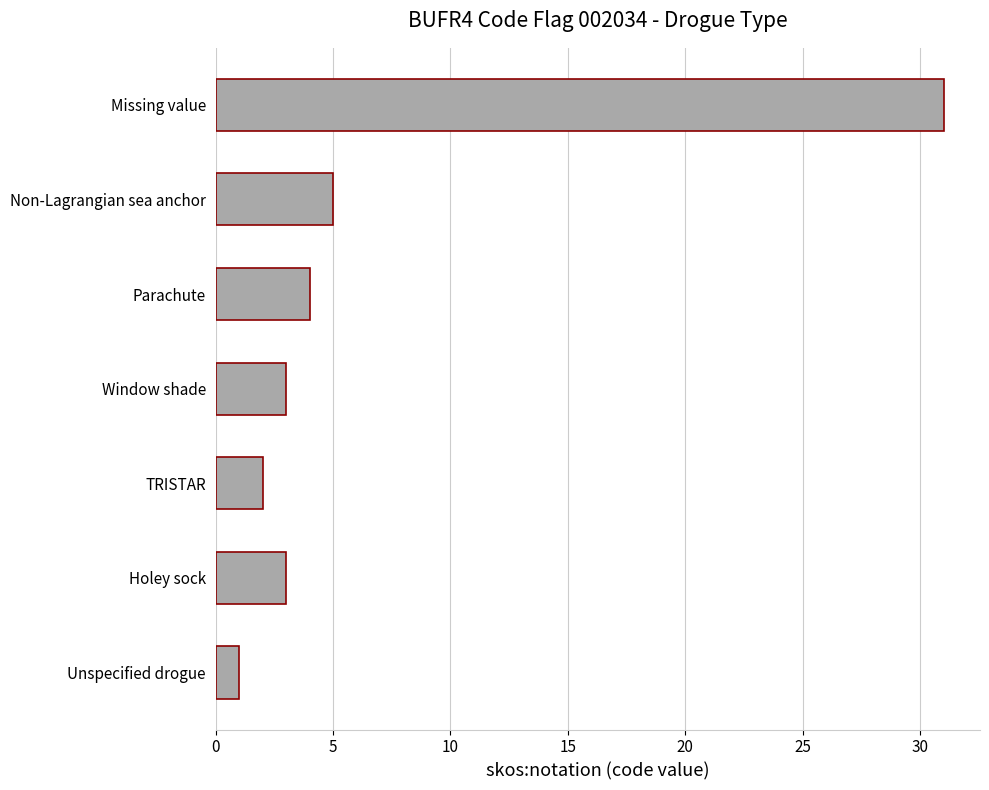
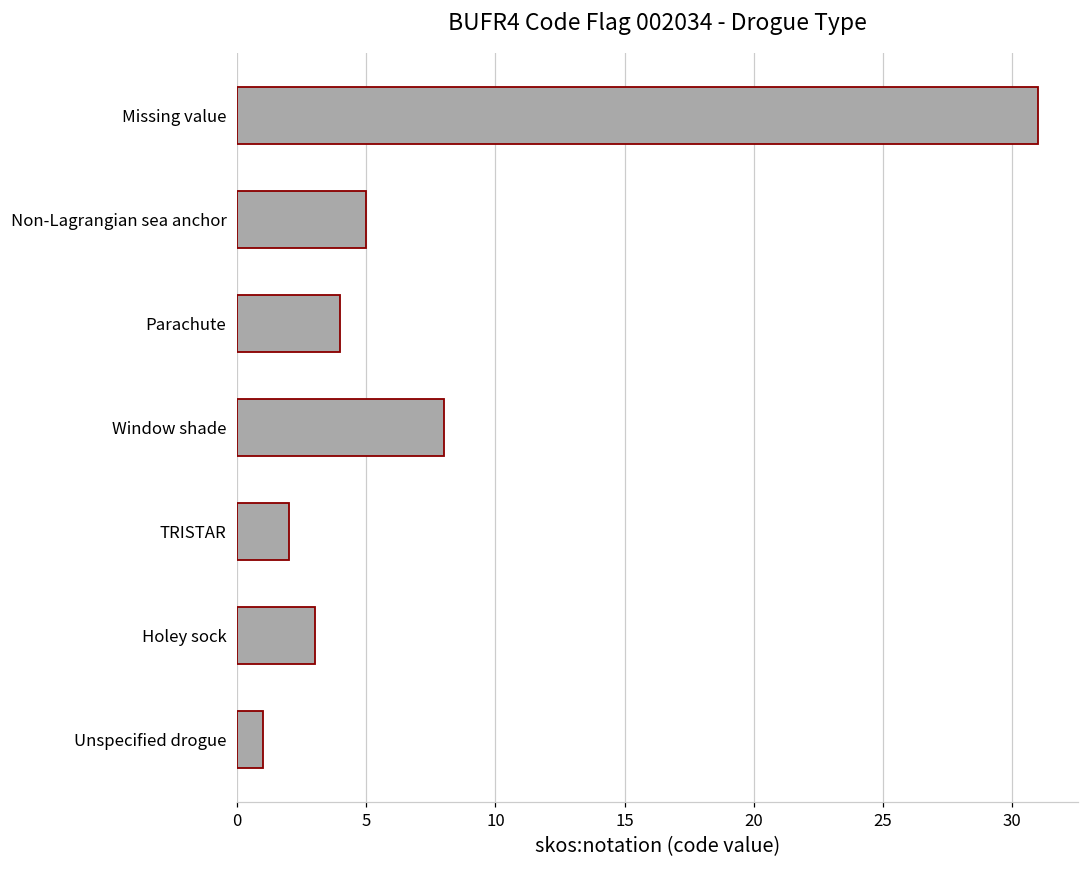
  {
    "Missing value": 31,
    "Non-Lagrangian sea anchor": 5,
    "Parachute": 4,
-   "Window shade": 3,
+   "Window shade": 8,
    "TRISTAR": 2,
    "Holey sock": 3,
    "Unspecified drogue": 1
  }
